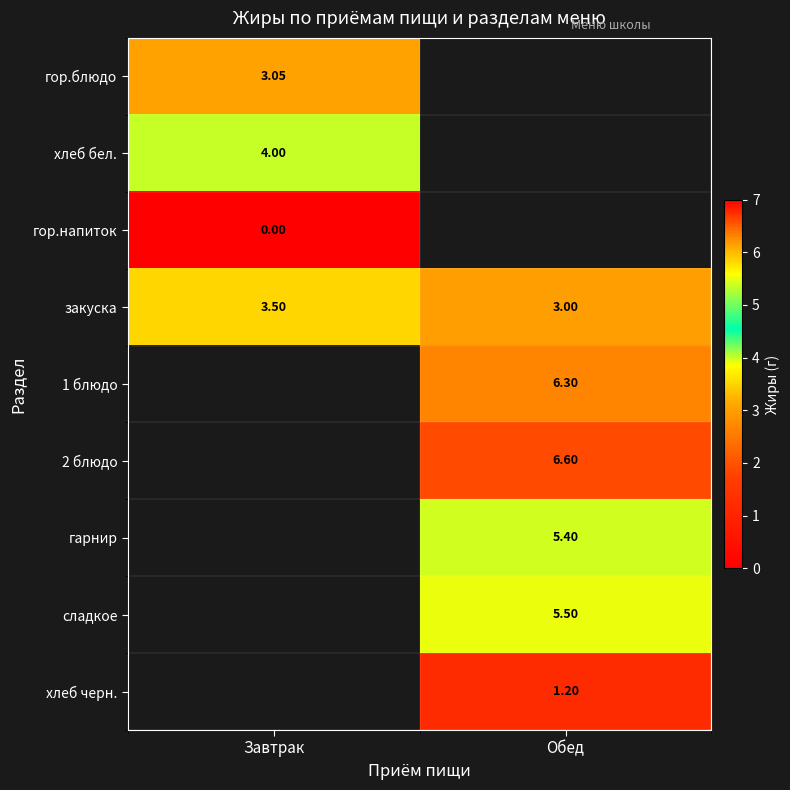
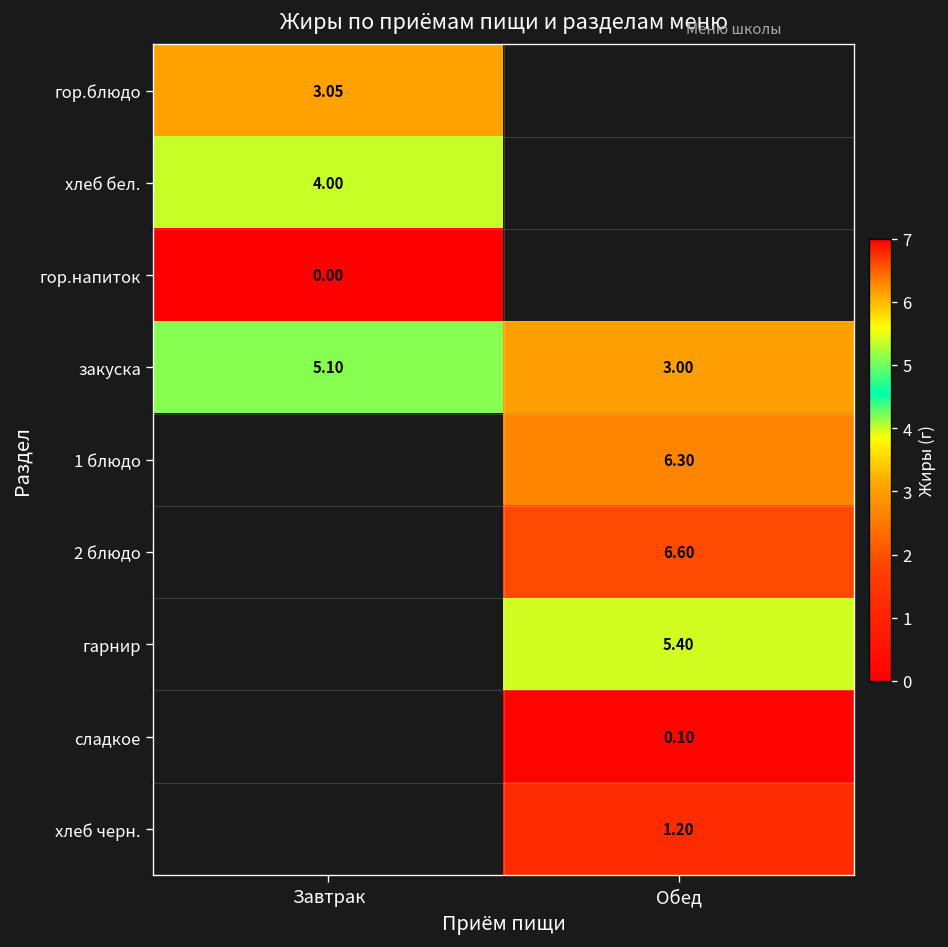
  {
    "гор.блюдо": {
      "Завтрак": 3.05
    },
    "хлеб бел.": {
      "Завтрак": 4.00
    },
    "гор.напиток": {
      "Завтрак": 0.00
    },
    "закуска": {
-     "Завтрак": 3.50,
+     "Завтрак": 5.10,
      "Обед": 3.00
    },
    "1 блюдо": {
      "Обед": 6.30
    },
    "2 блюдо": {
      "Обед": 6.60
    },
    "гарнир": {
      "Обед": 5.40
    },
    "сладкое": {
-     "Обед": 5.50
+     "Обед": 0.10
    },
    "хлеб черн.": {
      "Обед": 1.20
    }
  }
